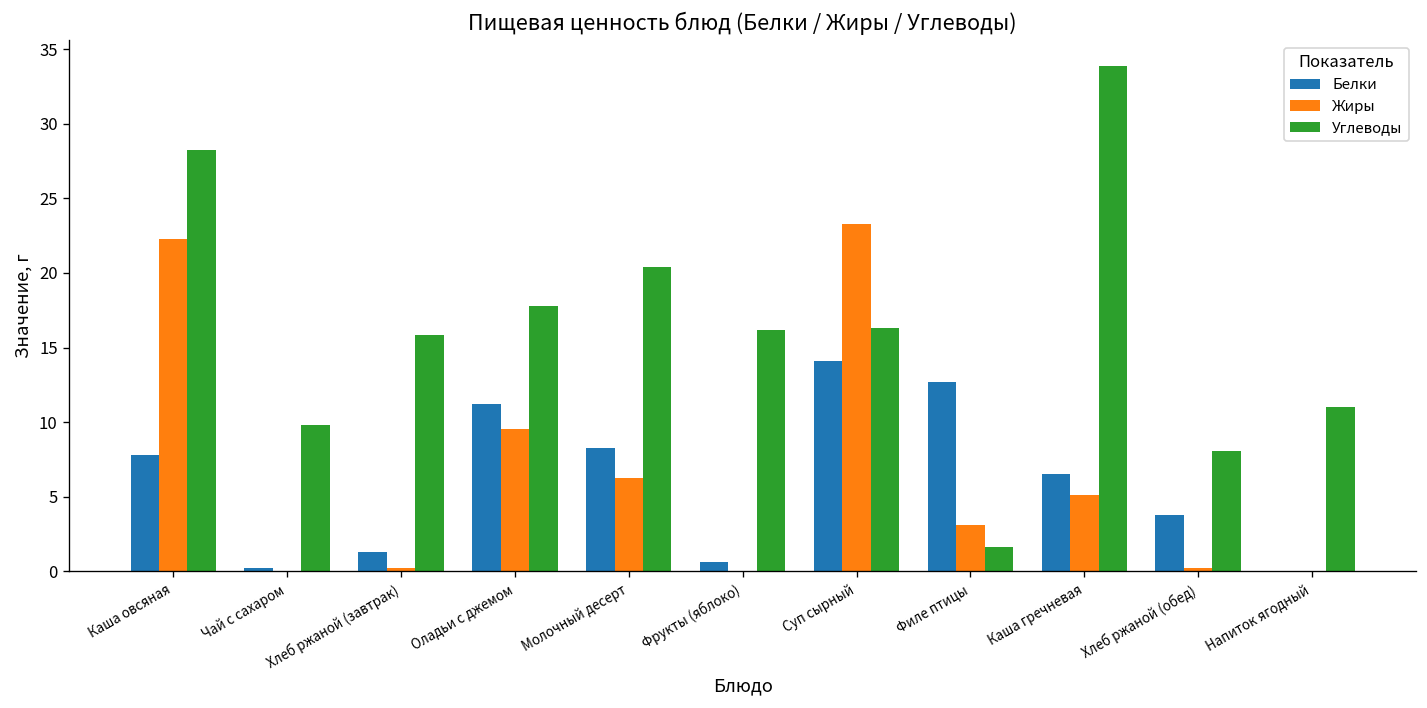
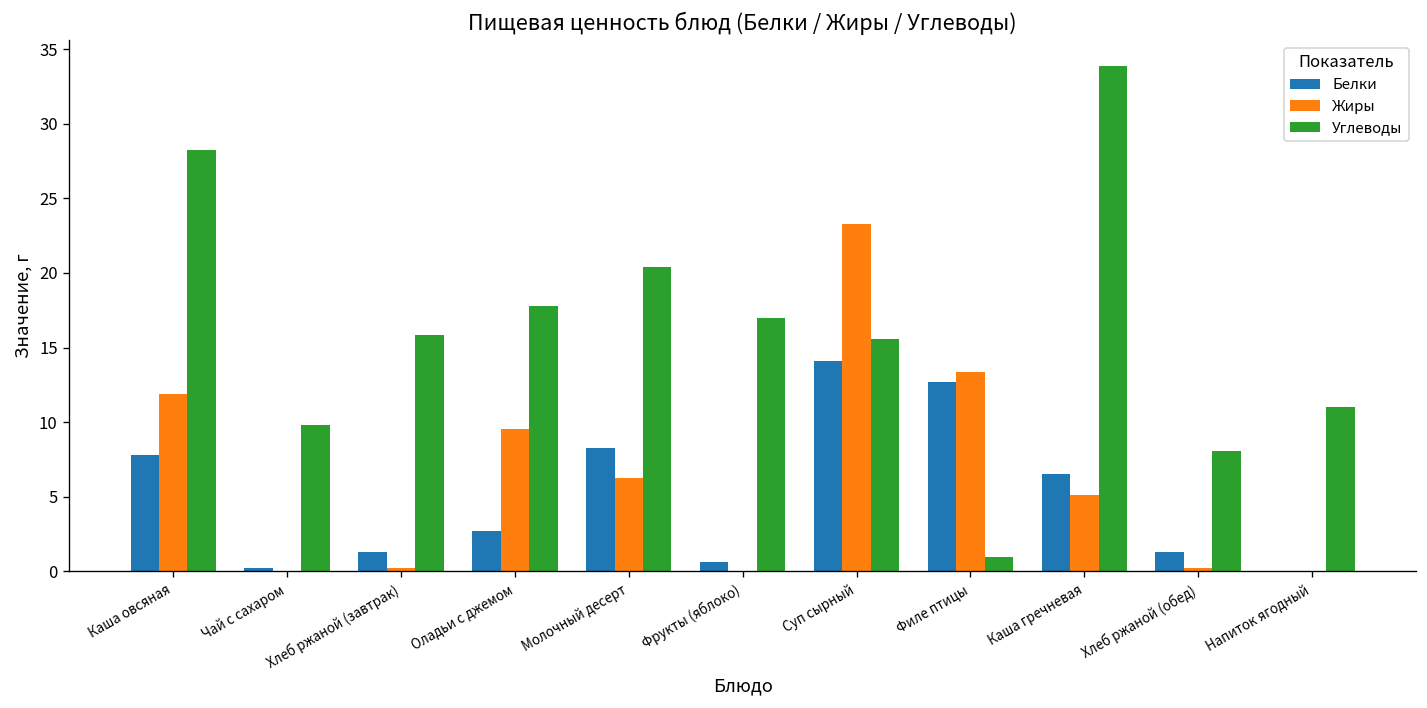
  {
    "Белки": {
      "Каша овсяная": 7.8,
      "Хлеб ржаной (завтрак)": 1.3,
-     "Оладьи с джемом": 11.2,
+     "Оладьи с джемом": 2.7,
      "Молочный десерт": 8.3,
      "Фрукты (яблоко)": 0.6,
      "Суп сырный": 14.1,
      "Филе птицы": 12.7,
      "Каша гречневая": 6.5,
-     "Хлеб ржаной (обед)": 3.8,
+     "Хлеб ржаной (обед)": 1.3,
      "Напиток ягодный": 0.0
    },
    "Жиры": {
-     "Каша овсяная": 22.3,
+     "Каша овсяная": 11.9,
      "Чай с сахаром": 0.0,
      "Хлеб ржаной (завтрак)": 0.2,
      "Оладьи с джемом": 9.6,
      "Молочный десерт": 6.3,
      "Фрукты (яблоко)": 0.0,
      "Суп сырный": 23.3,
-     "Филе птицы": 3.1,
+     "Филе птицы": 13.4,
      "Каша гречневая": 5.1,
      "Хлеб ржаной (обед)": 0.2,
      "Напиток ягодный": 0.0
    },
    "Углеводы": {
      "Каша овсяная": 28.2,
      "Чай с сахаром": 9.8,
      "Хлеб ржаной (завтрак)": 15.9,
      "Оладьи с джемом": 17.8,
      "Молочный десерт": 20.4,
-     "Фрукты (яблоко)": 16.2,
-     "Суп сырный": 16.3,
-     "Филе птицы": 1.6,
+     "Фрукты (яблоко)": 17.0,
+     "Суп сырный": 15.6,
+     "Филе птицы": 0.9,
      "Каша гречневая": 33.9,
      "Хлеб ржаной (обед)": 8.0,
      "Напиток ягодный": 11.0
    }
  }
